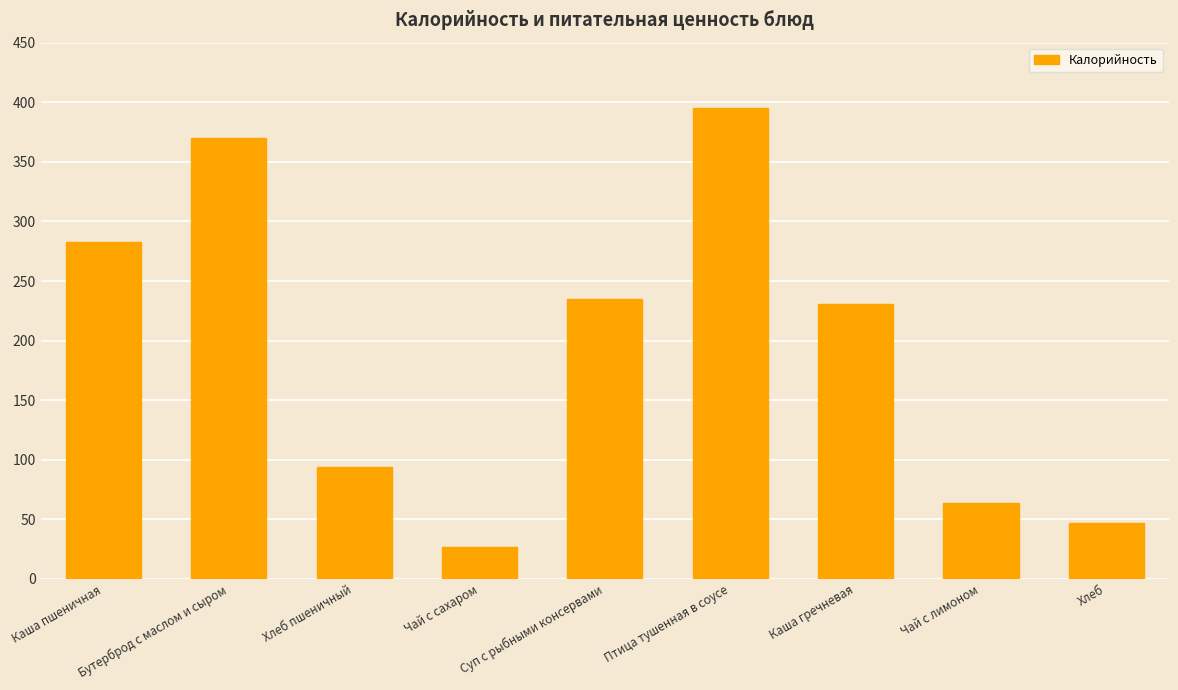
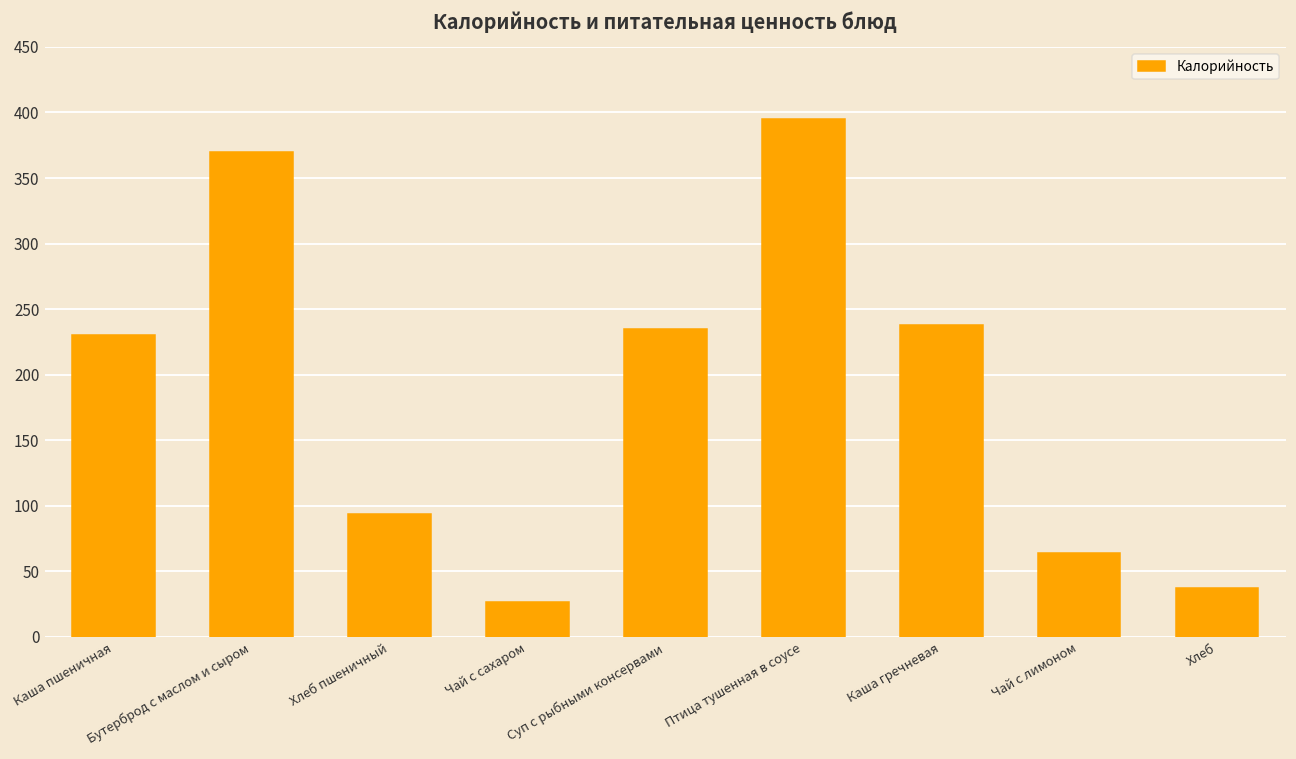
  {
-   "Каша пшеничная": 283,
+   "Каша пшеничная": 230,
    "Бутерброд с маслом и сыром": 370,
    "Хлеб пшеничный": 94,
    "Чай с сахаром": 27,
    "Суп с рыбными консервами": 235,
    "Птица тушенная в соусе": 395,
-   "Каша гречневая": 230,
+   "Каша гречневая": 238,
    "Чай с лимоном": 64,
-   "Хлеб": 47
+   "Хлеб": 37
  }
